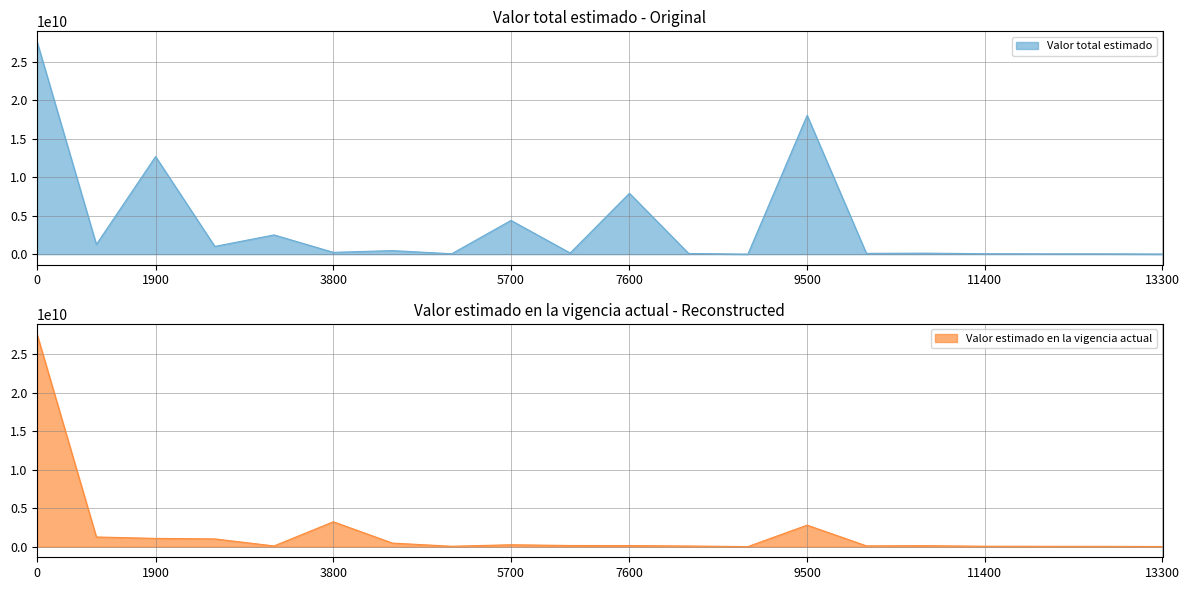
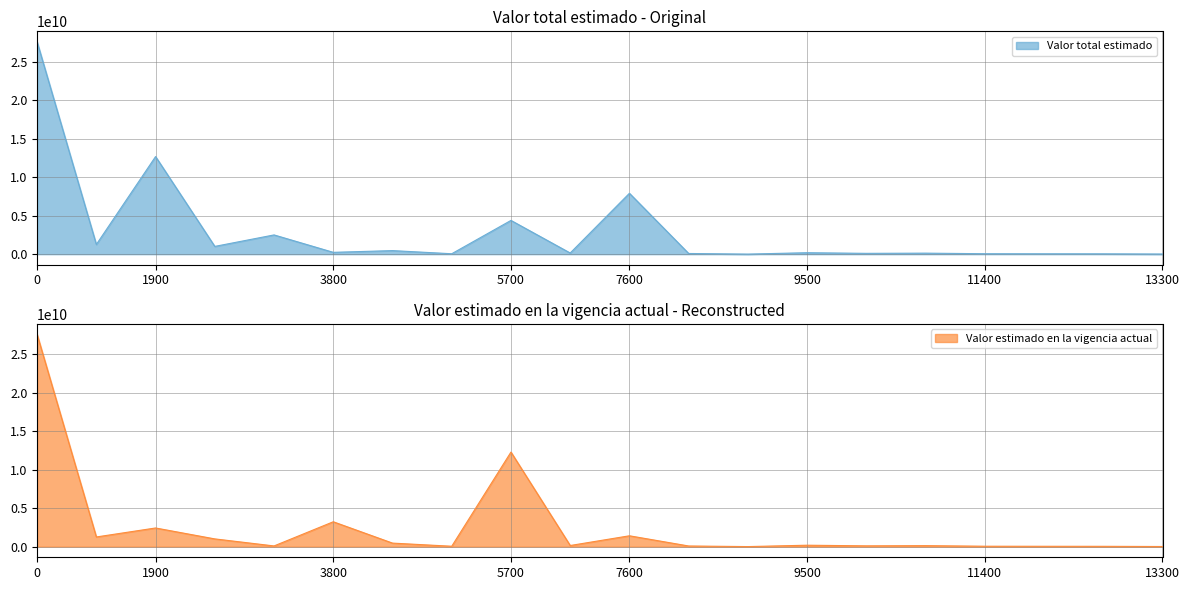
  {
    "Valor total estimado - Original": {
      "0": 28000000000,
      "1900": 13000000000,
      "3800": 0,
      "5700": 4000000000,
      "7600": 8000000000,
-     "9500": 18000000000,
+     "9500": 0,
      "11400": 0,
      "13300": 0
    },
    "Valor estimado en la vigencia actual - Reconstructed": {
      "0": 28000000000,
-     "1900": 1000000000,
+     "1900": 2000000000,
      "3800": 3000000000,
-     "5700": 0,
-     "7600": 0,
-     "9500": 3000000000,
+     "5700": 12000000000,
+     "7600": 1000000000,
+     "9500": 0,
      "11400": 0,
      "13300": 0
    }
  }
